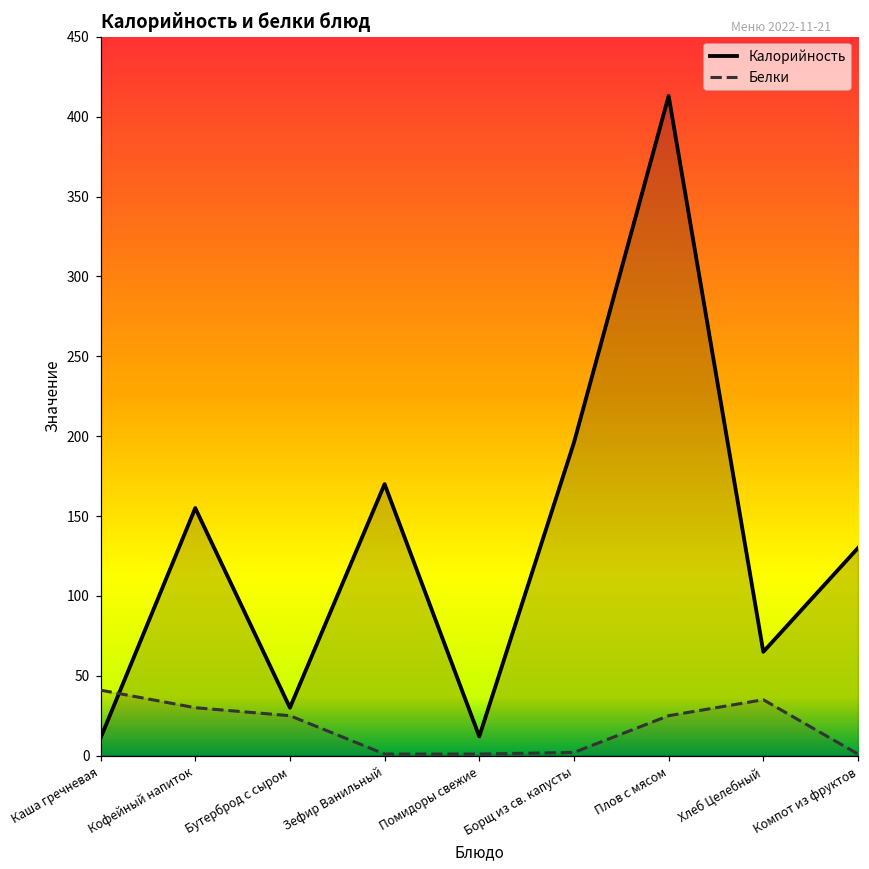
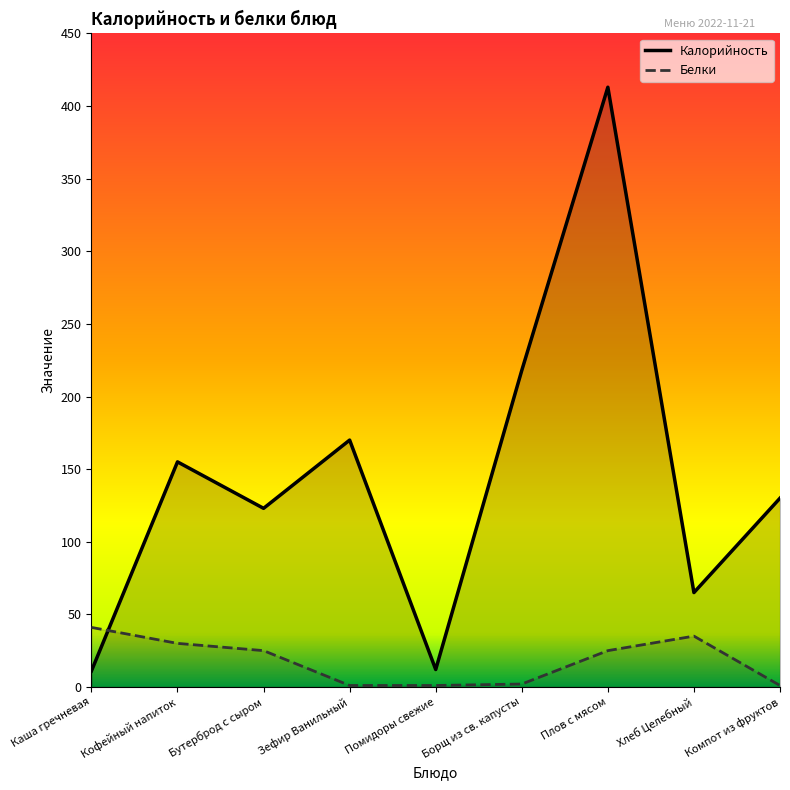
  {
    "Калорийность": {
      "Каша гречневая": 11,
      "Кофейный напиток": 155,
-     "Бутерброд с сыром": 30,
+     "Бутерброд с сыром": 123,
      "Зефир Ванильный": 170,
      "Помидоры свежие": 12,
-     "Борщ из св. капусты": 196,
+     "Борщ из св. капусты": 218,
      "Плов с мясом": 413,
      "Хлеб Целебный": 65,
      "Компот из фруктов": 130
    },
    "Белки": {
      "Каша гречневая": 41,
      "Кофейный напиток": 30,
      "Бутерброд с сыром": 25,
      "Зефир Ванильный": 1,
      "Помидоры свежие": 1,
      "Борщ из св. капусты": 2,
      "Плов с мясом": 25,
      "Хлеб Целебный": 35,
      "Компот из фруктов": 1
    }
  }
